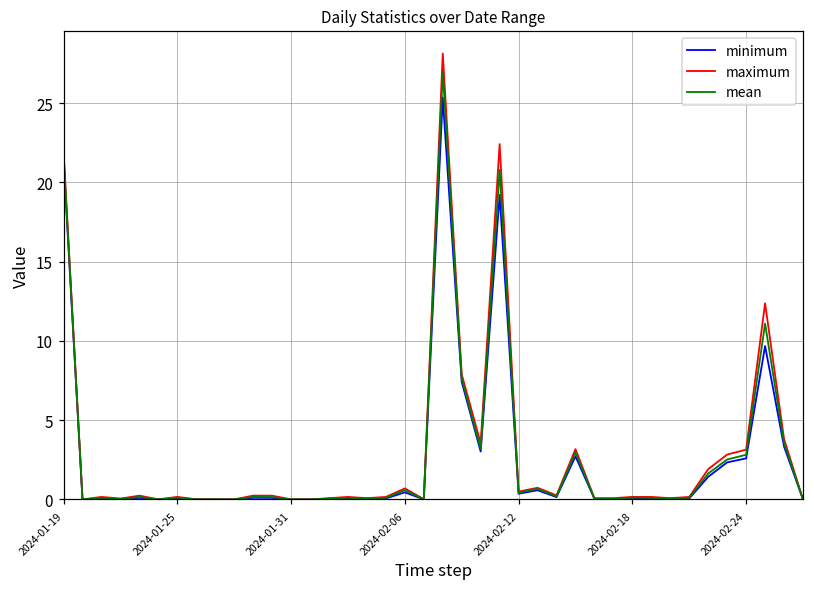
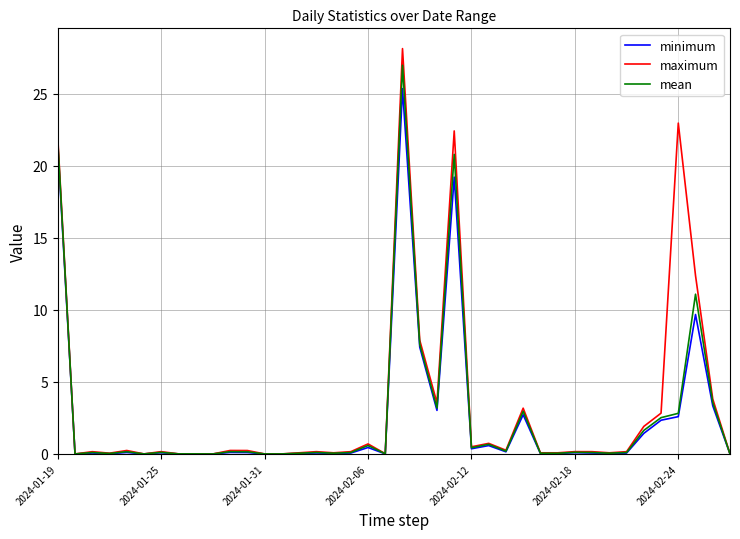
  {
    "minimum": {
      "2024-01-19": 21.5,
      "2024-02-24": 2.6
    },
    "maximum": {
      "2024-01-19": 22.0,
-     "2024-02-24": 3.1
+     "2024-02-24": 23.0
    },
    "mean": {
      "2024-01-19": 21.7,
      "2024-02-24": 2.8
    }
  }
